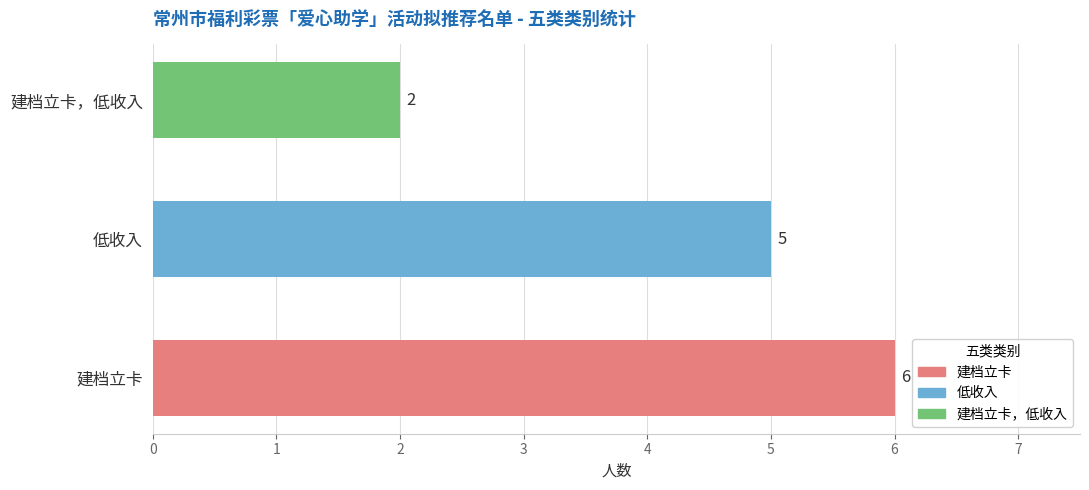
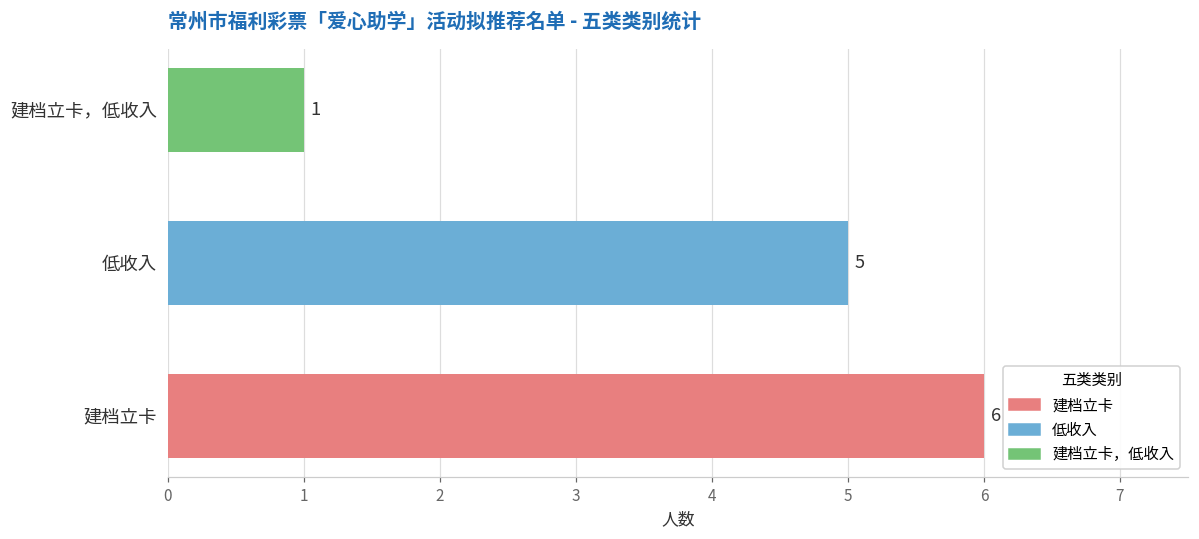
  {
-   "建档立卡，低收入": 2,
+   "建档立卡，低收入": 1,
    "低收入": 5,
    "建档立卡": 6
  }
